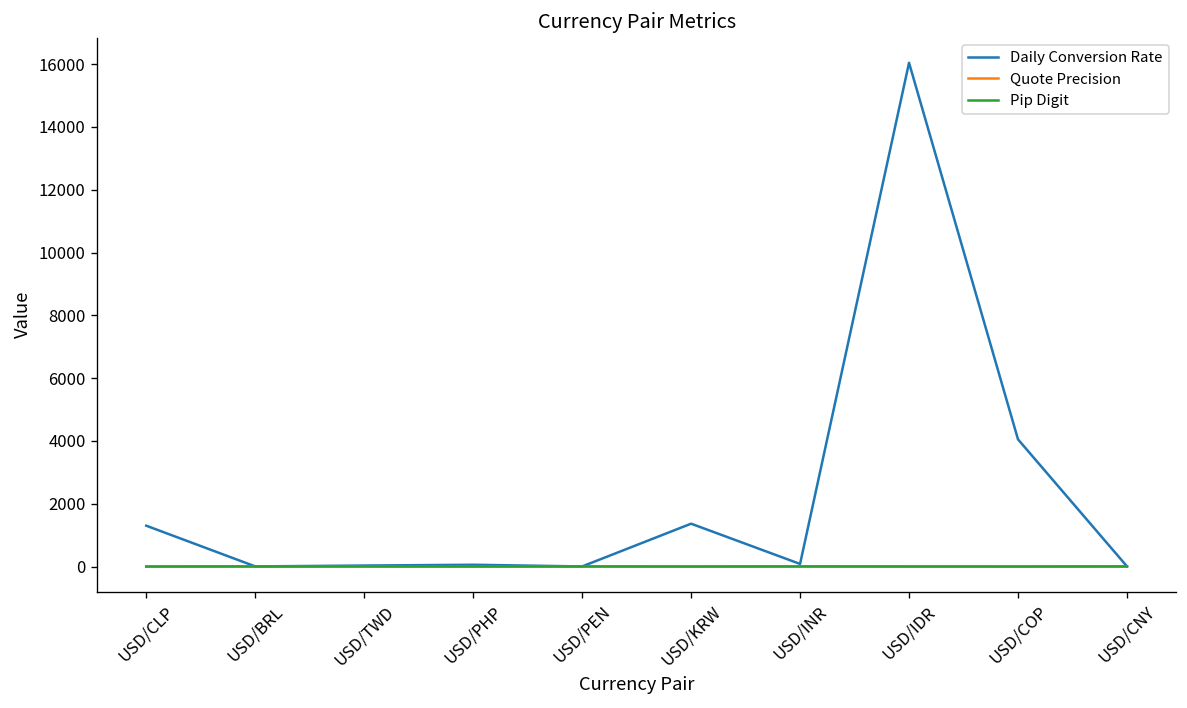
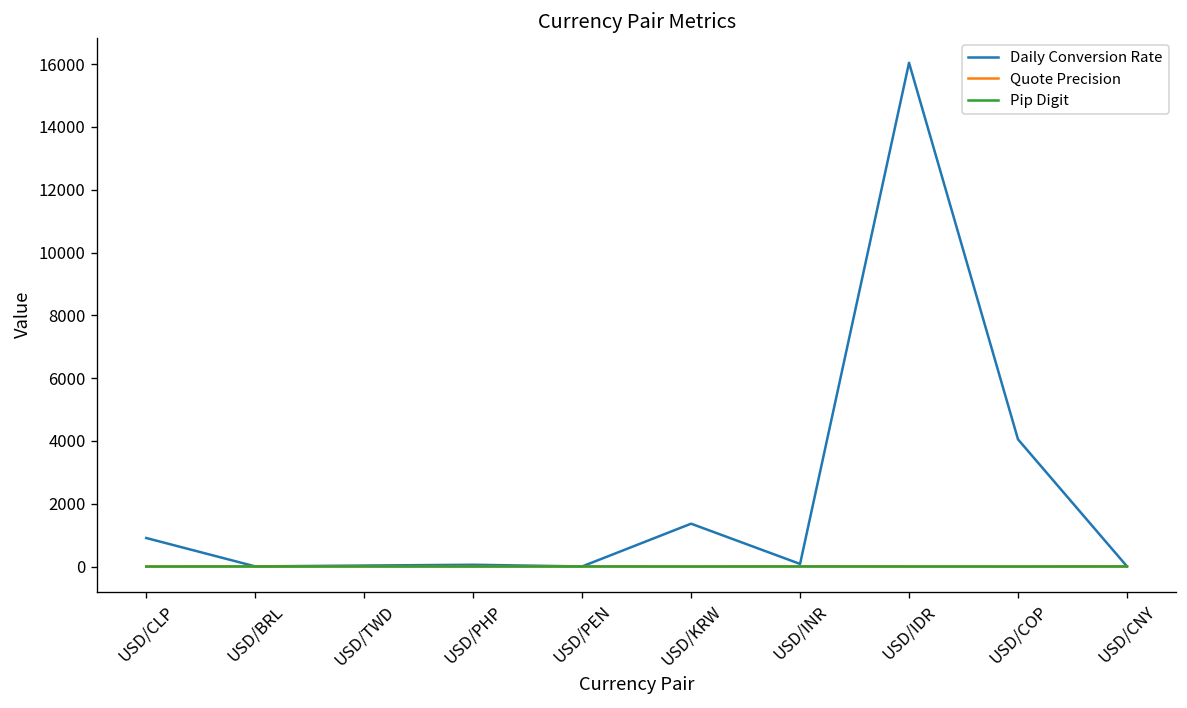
  {
    "Daily Conversion Rate": {
-     "USD/CLP": 1300,
+     "USD/CLP": 900,
      "USD/KRW": 1400,
      "USD/IDR": 16000,
      "USD/COP": 4100
    },
    "Pip Digit": {
      "USD/CLP": 0,
      "USD/KRW": 0,
      "USD/IDR": 0,
      "USD/COP": 0
    }
  }
